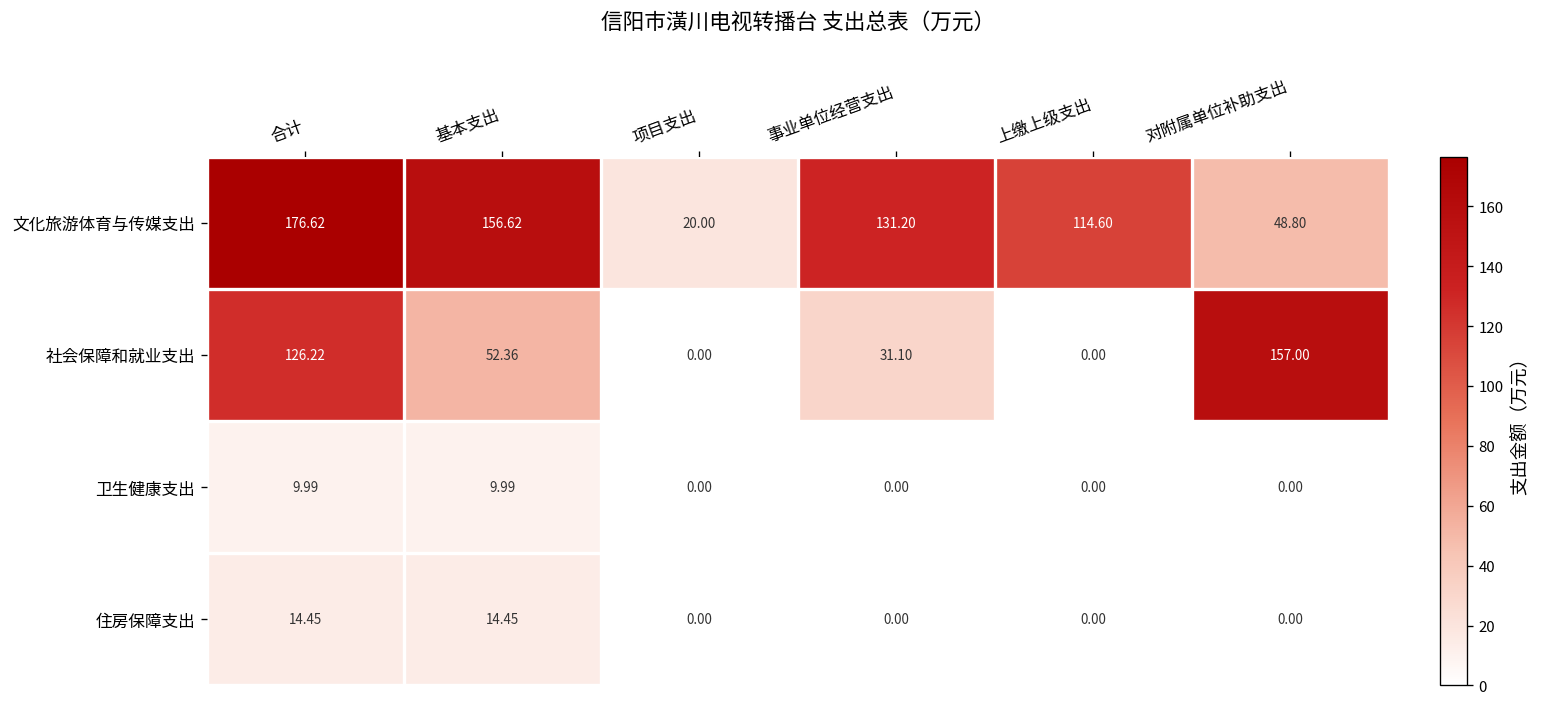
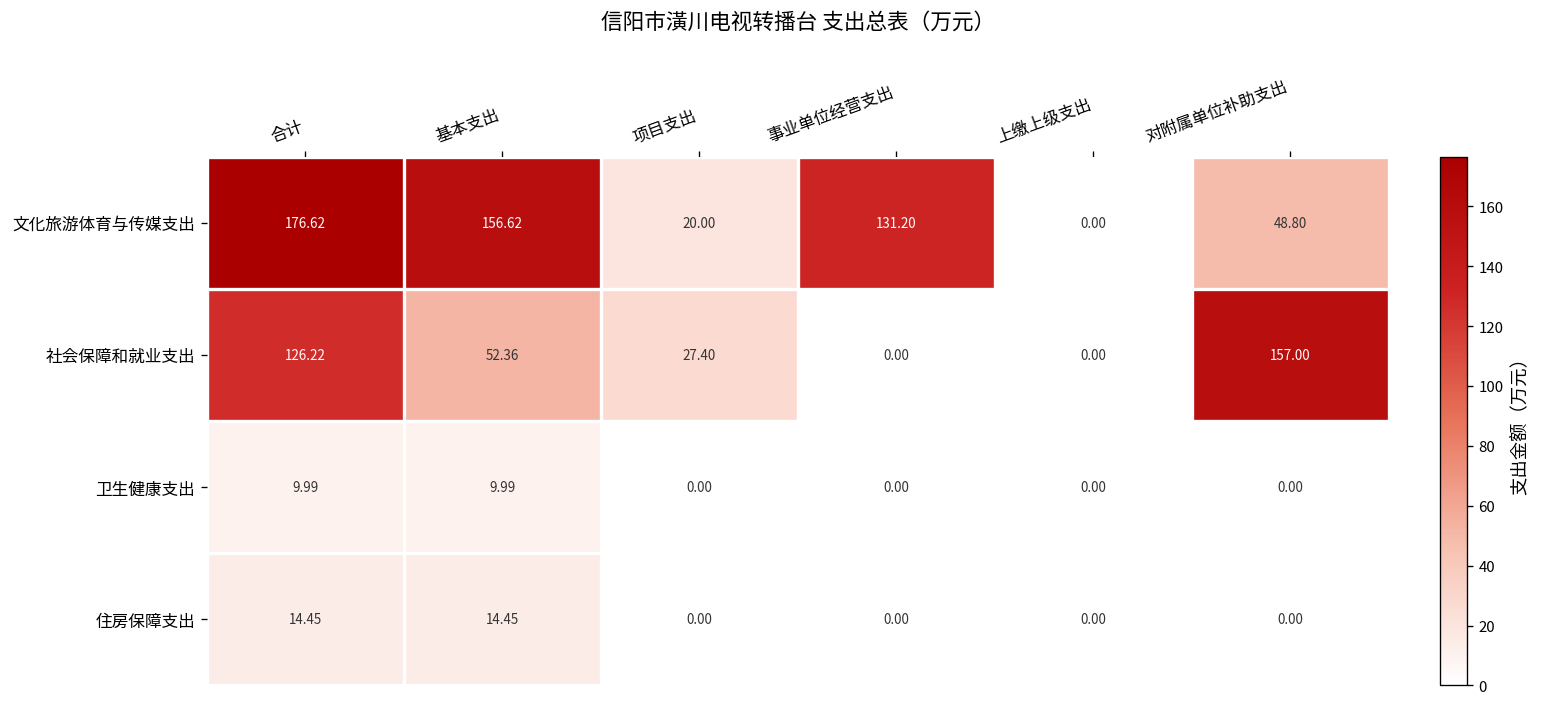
  {
    "文化旅游体育与传媒支出": {
      "合计": 176.62,
      "基本支出": 156.62,
      "项目支出": 20.00,
      "事业单位经营支出": 131.20,
-     "上缴上级支出": 114.60,
+     "上缴上级支出": 0.00,
      "对附属单位补助支出": 48.80
    },
    "社会保障和就业支出": {
      "合计": 126.22,
      "基本支出": 52.36,
-     "项目支出": 0.00,
-     "事业单位经营支出": 31.10,
+     "项目支出": 27.40,
+     "事业单位经营支出": 0.00,
      "上缴上级支出": 0.00,
      "对附属单位补助支出": 157.00
    },
    "卫生健康支出": {
      "合计": 9.99,
      "基本支出": 9.99,
      "项目支出": 0.00,
      "事业单位经营支出": 0.00,
      "上缴上级支出": 0.00,
      "对附属单位补助支出": 0.00
    },
    "住房保障支出": {
      "合计": 14.45,
      "基本支出": 14.45,
      "项目支出": 0.00,
      "事业单位经营支出": 0.00,
      "上缴上级支出": 0.00,
      "对附属单位补助支出": 0.00
    }
  }
